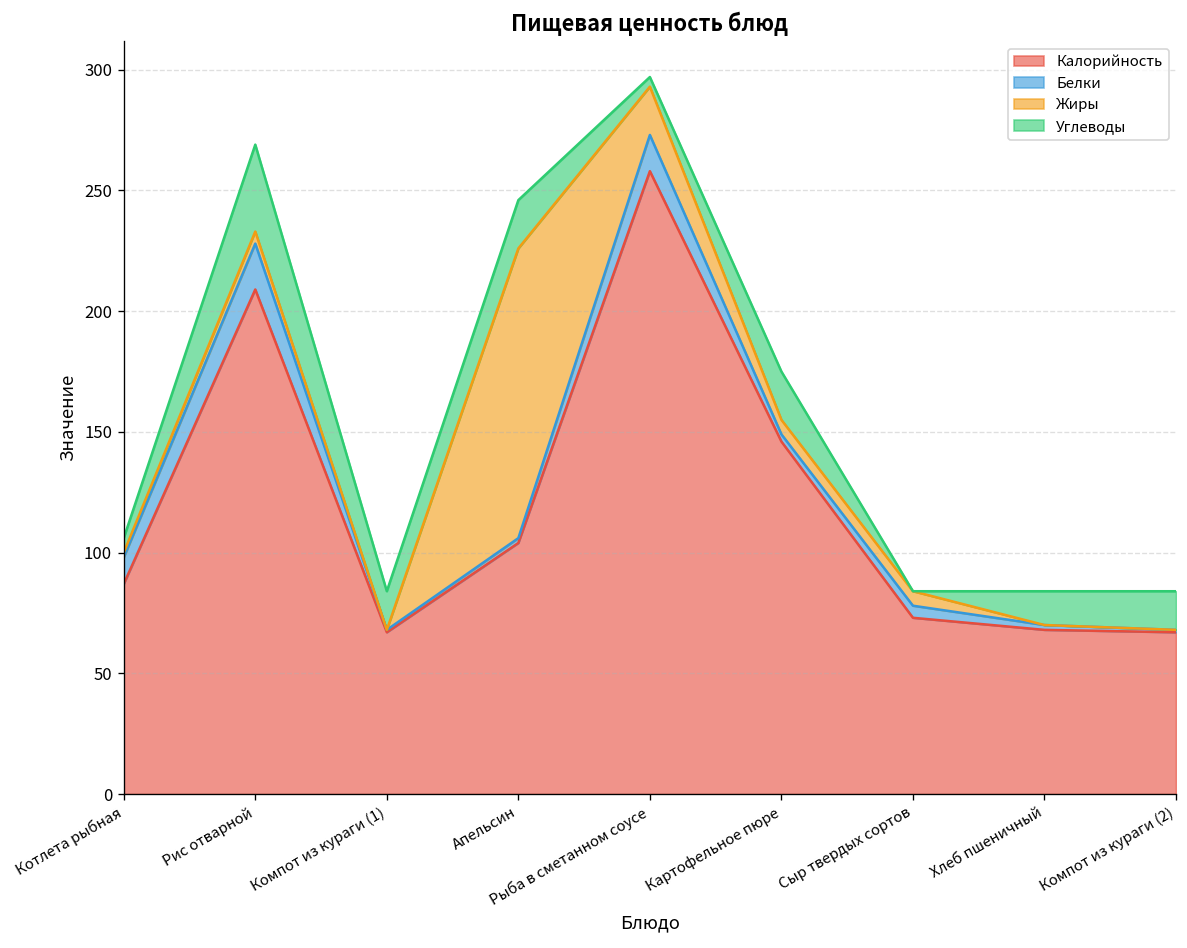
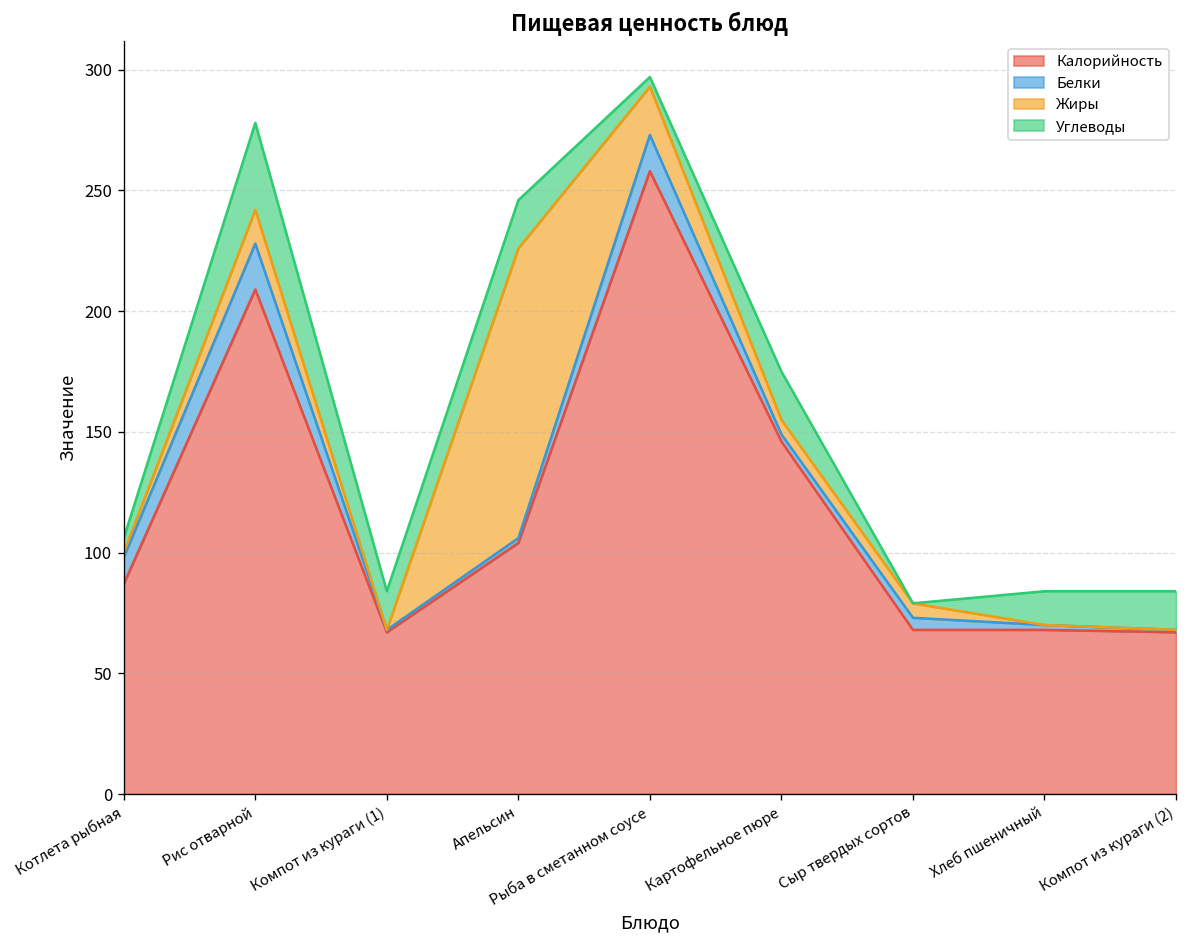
  {
    "Калорийность": {
      "Котлета рыбная": 87,
      "Рис отварной": 209,
      "Апельсин": 104,
      "Рыба в сметанном соусе": 258,
      "Картофельное пюре": 146,
-     "Сыр твердых сортов": 73,
+     "Сыр твердых сортов": 68,
      "Хлеб пшеничный": 68
    },
    "Белки": {
      "Котлета рыбная": 11,
      "Рис отварной": 19,
      "Апельсин": 2,
      "Рыба в сметанном соусе": 15,
      "Картофельное пюре": 3,
      "Сыр твердых сортов": 5
    },
    "Жиры": {
      "Котлета рыбная": 2,
-     "Рис отварной": 5,
+     "Рис отварной": 14,
      "Апельсин": 120,
      "Рыба в сметанном соусе": 20,
      "Картофельное пюре": 6
    },
    "Углеводы": {
      "Котлета рыбная": 6,
      "Рис отварной": 36,
      "Компот из кураги (1)": 16,
      "Апельсин": 20,
      "Рыба в сметанном соусе": 4,
      "Картофельное пюре": 20,
      "Хлеб пшеничный": 14,
      "Компот из кураги (2)": 16
    }
  }
